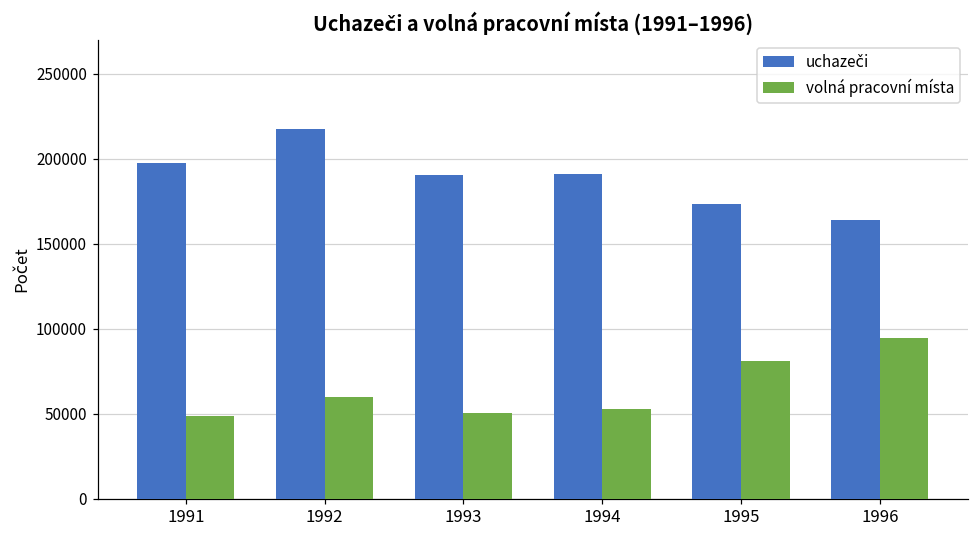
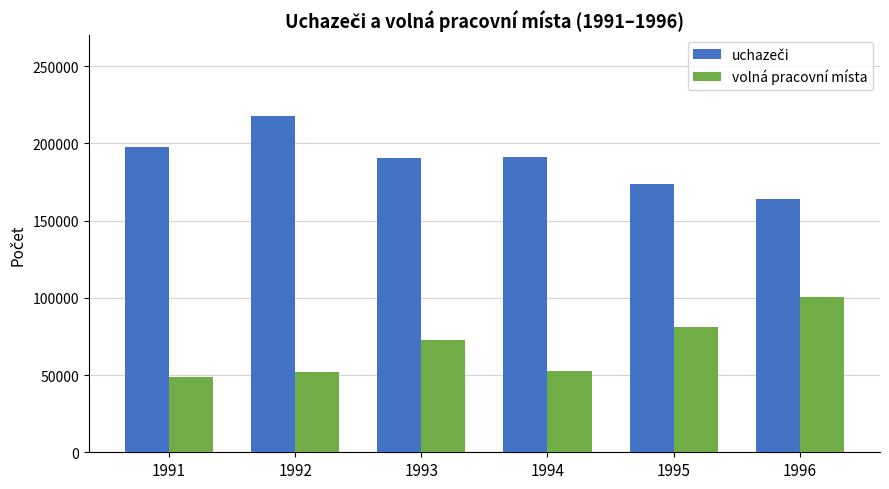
  {
    "uchazeči": {
      "1991": 198000,
      "1992": 218000,
      "1993": 191000,
      "1994": 191000,
      "1995": 174000,
      "1996": 164000
    },
    "volná pracovní místa": {
      "1991": 49000,
-     "1992": 60000,
-     "1993": 50000,
+     "1992": 52000,
+     "1993": 72000,
      "1994": 53000,
      "1995": 81000,
-     "1996": 94000
+     "1996": 101000
    }
  }
